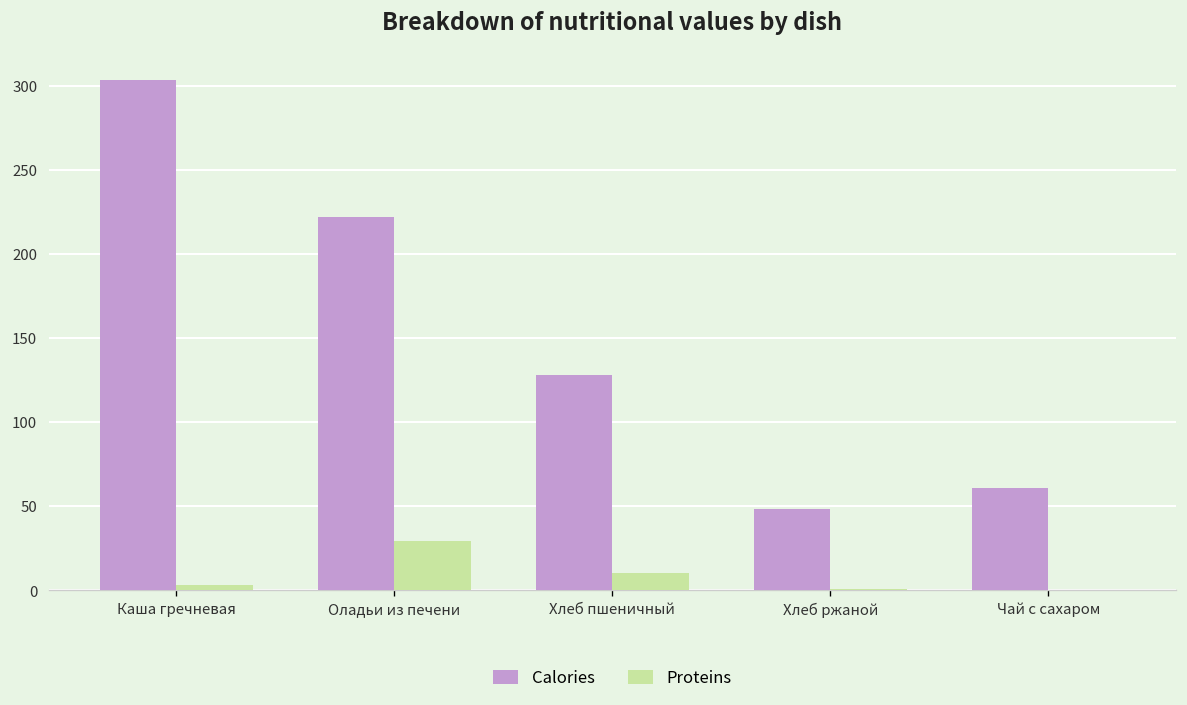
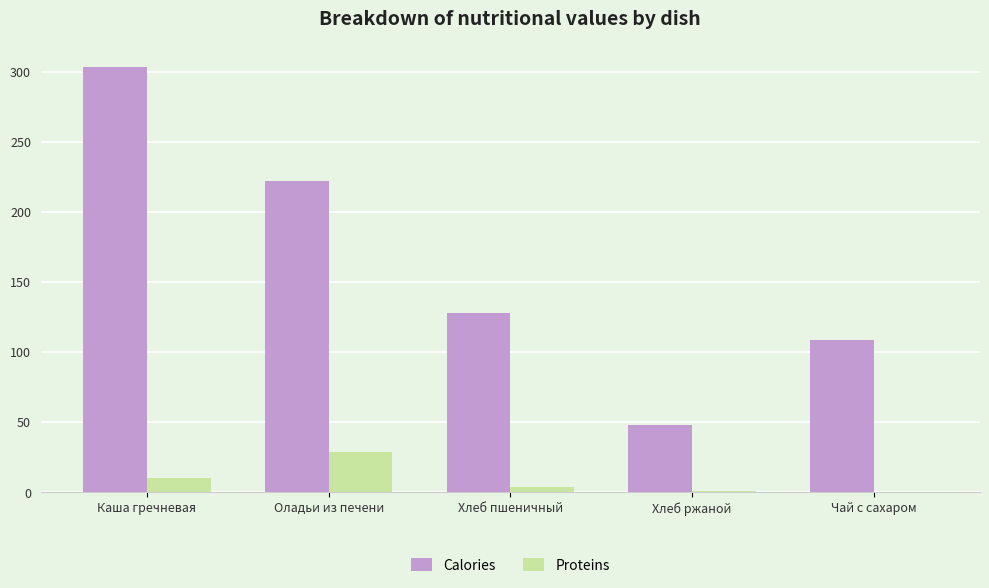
  {
    "Calories": {
      "Каша гречневая": 304,
      "Оладьи из печени": 222,
      "Хлеб пшеничный": 128,
      "Хлеб ржаной": 48,
-     "Чай с сахаром": 61
+     "Чай с сахаром": 109
    },
    "Proteins": {
-     "Каша гречневая": 3,
+     "Каша гречневая": 10,
      "Оладьи из печени": 29,
-     "Хлеб пшеничный": 10
+     "Хлеб пшеничный": 4
    }
  }
